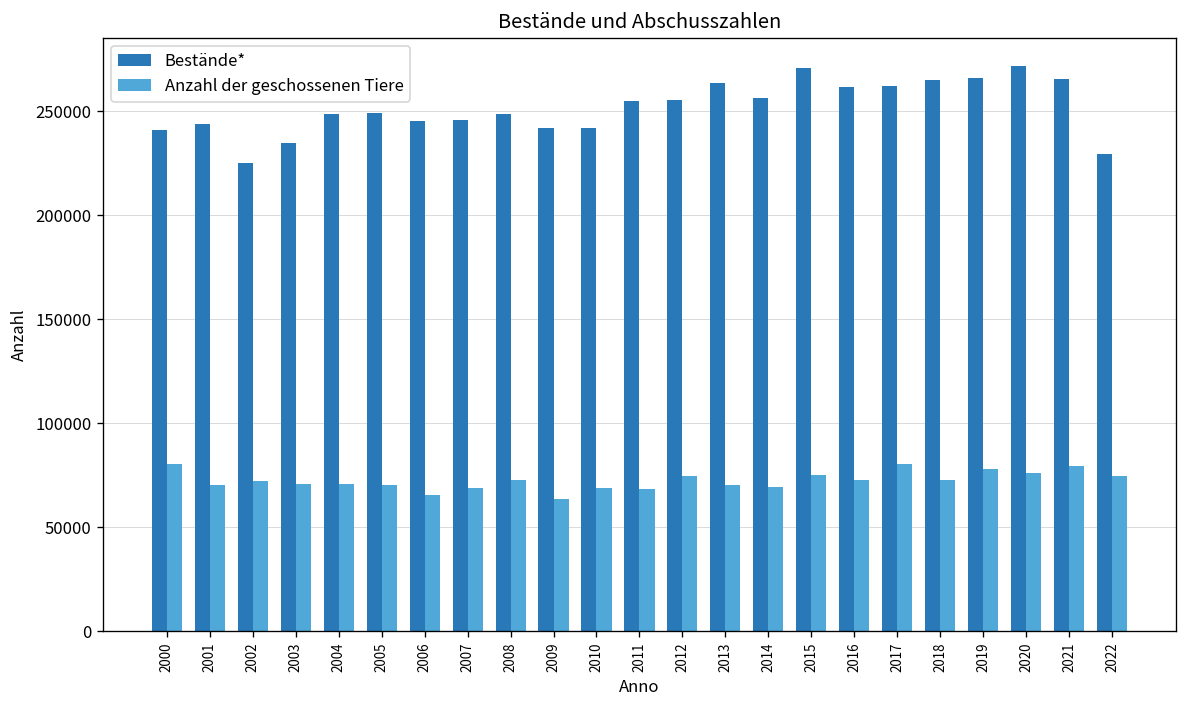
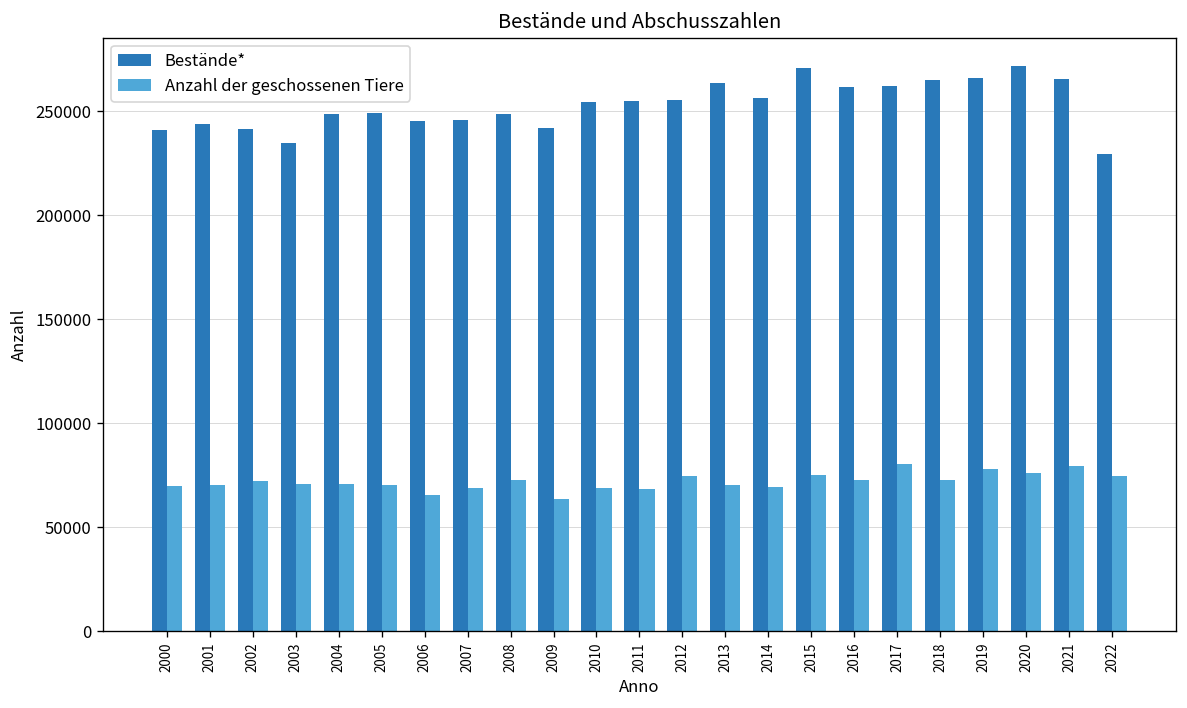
  {
    "Bestände*": {
      "2000": 241000,
      "2001": 244000,
-     "2002": 225000,
+     "2002": 241000,
      "2003": 234000,
      "2004": 249000,
      "2005": 249000,
      "2006": 245000,
      "2007": 246000,
      "2008": 249000,
      "2009": 242000,
-     "2010": 242000,
+     "2010": 255000,
      "2011": 255000,
      "2012": 256000,
      "2013": 264000,
      "2014": 256000,
      "2015": 271000,
      "2016": 262000,
      "2017": 262000,
      "2018": 265000,
      "2019": 266000,
      "2020": 272000,
      "2021": 266000,
      "2022": 229000
    },
    "Anzahl der geschossenen Tiere": {
-     "2000": 80000,
+     "2000": 70000,
      "2001": 70000,
      "2002": 72000,
      "2003": 71000,
      "2004": 71000,
      "2005": 70000,
      "2006": 65000,
      "2007": 69000,
      "2008": 72000,
      "2009": 63000,
      "2010": 69000,
      "2011": 68000,
      "2012": 75000,
      "2013": 70000,
      "2014": 69000,
      "2015": 75000,
      "2016": 73000,
      "2017": 81000,
      "2018": 73000,
      "2019": 78000,
      "2020": 76000,
      "2021": 80000,
      "2022": 74000
    }
  }
